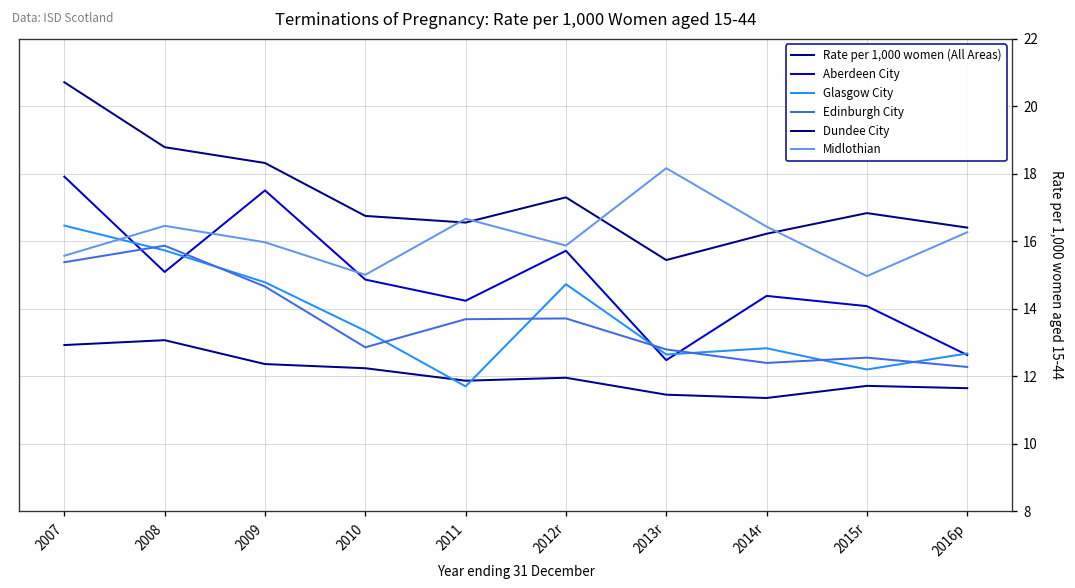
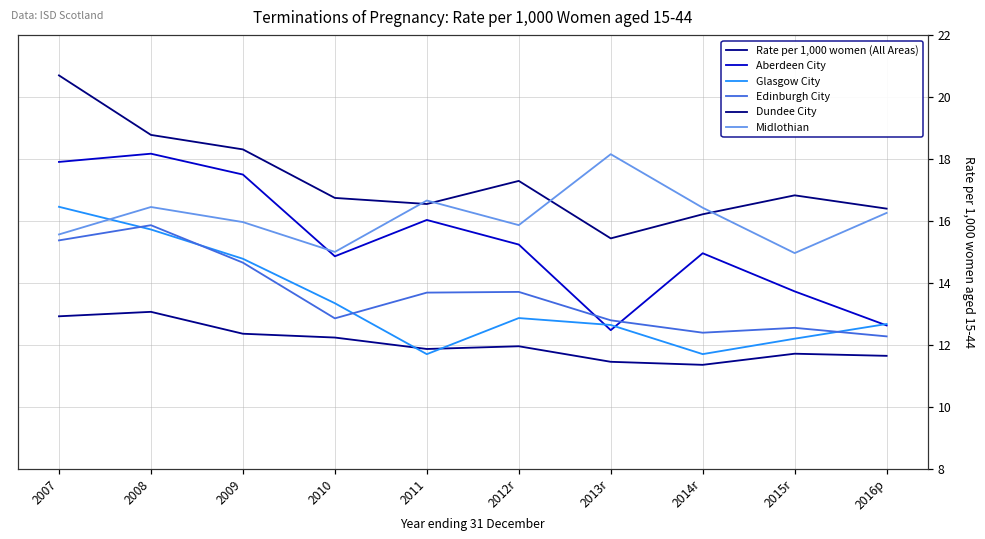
  {
    "Aberdeen City": {
      "2007": 17.9,
-     "2008": 15.1,
+     "2008": 18.2,
      "2009": 17.5,
      "2010": 14.9,
-     "2011": 14.2,
-     "2012r": 15.7,
+     "2011": 16.0,
+     "2012r": 15.2,
      "2013r": 12.5,
-     "2014r": 14.4,
-     "2015r": 14.1
+     "2014r": 15.0,
+     "2015r": 13.7
    },
    "Glasgow City": {
      "2007": 16.5,
      "2008": 15.7,
      "2009": 14.8,
      "2010": 13.3,
      "2011": 11.7,
-     "2012r": 14.7,
+     "2012r": 12.9,
      "2013r": 12.6,
-     "2014r": 12.8,
+     "2014r": 11.7,
      "2015r": 12.2
    }
  }
